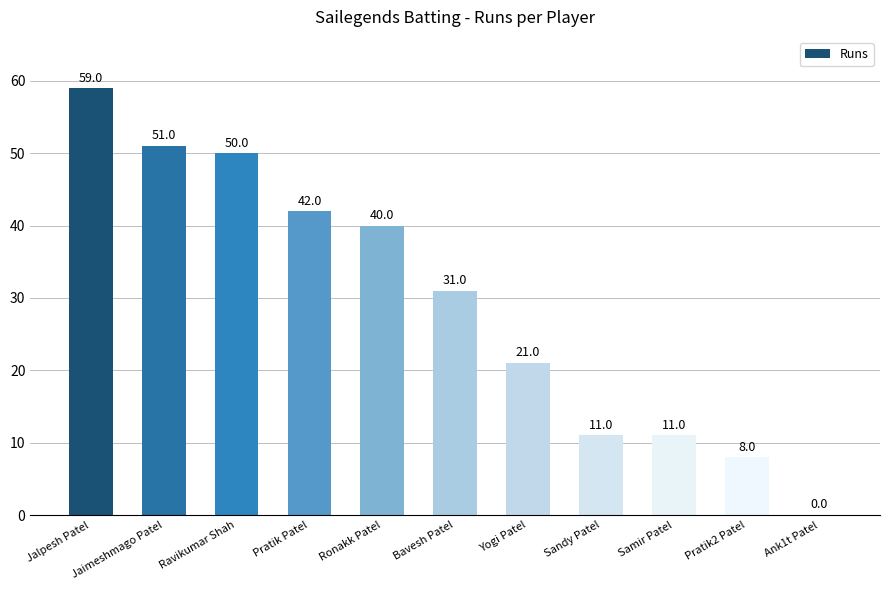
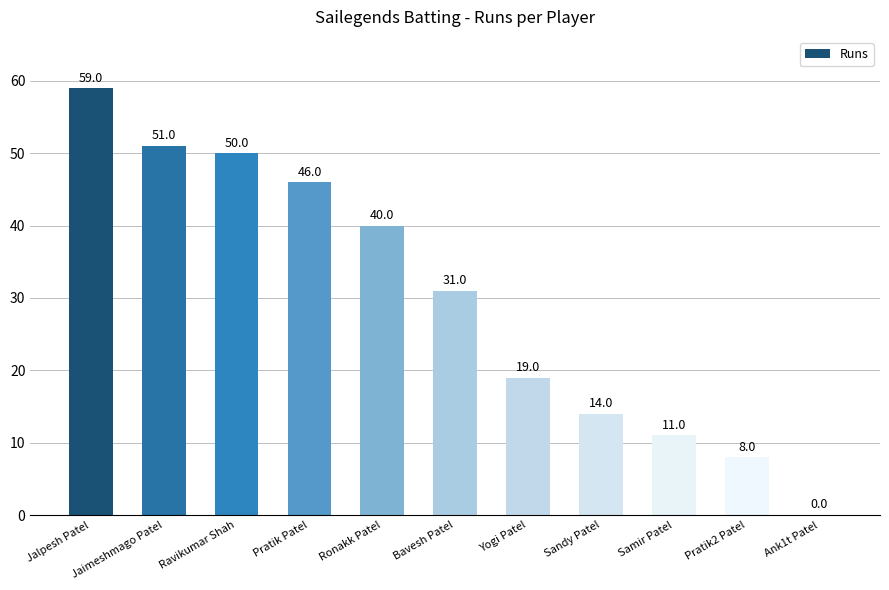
  {
    "Jalpesh Patel": 59.0,
    "Jaimeshmago Patel": 51.0,
    "Ravikumar Shah": 50.0,
-   "Pratik Patel": 42.0,
+   "Pratik Patel": 46.0,
    "Ronakk Patel": 40.0,
    "Bavesh Patel": 31.0,
-   "Yogi Patel": 21.0,
-   "Sandy Patel": 11.0,
+   "Yogi Patel": 19.0,
+   "Sandy Patel": 14.0,
    "Samir Patel": 11.0,
    "Pratik2 Patel": 8.0,
    "Ank1t Patel": 0.0
  }
